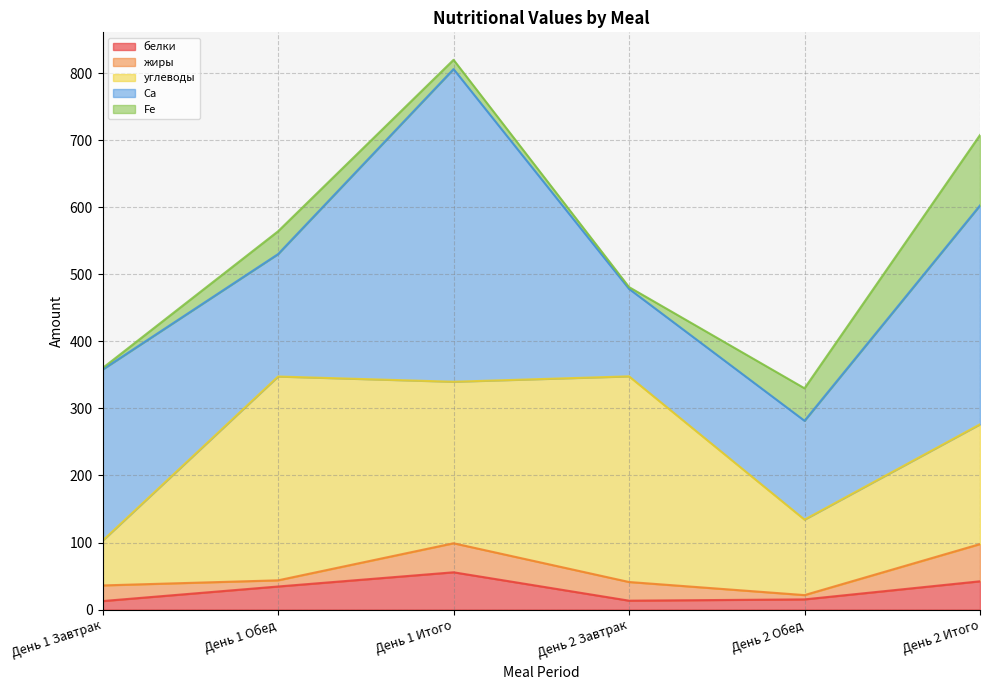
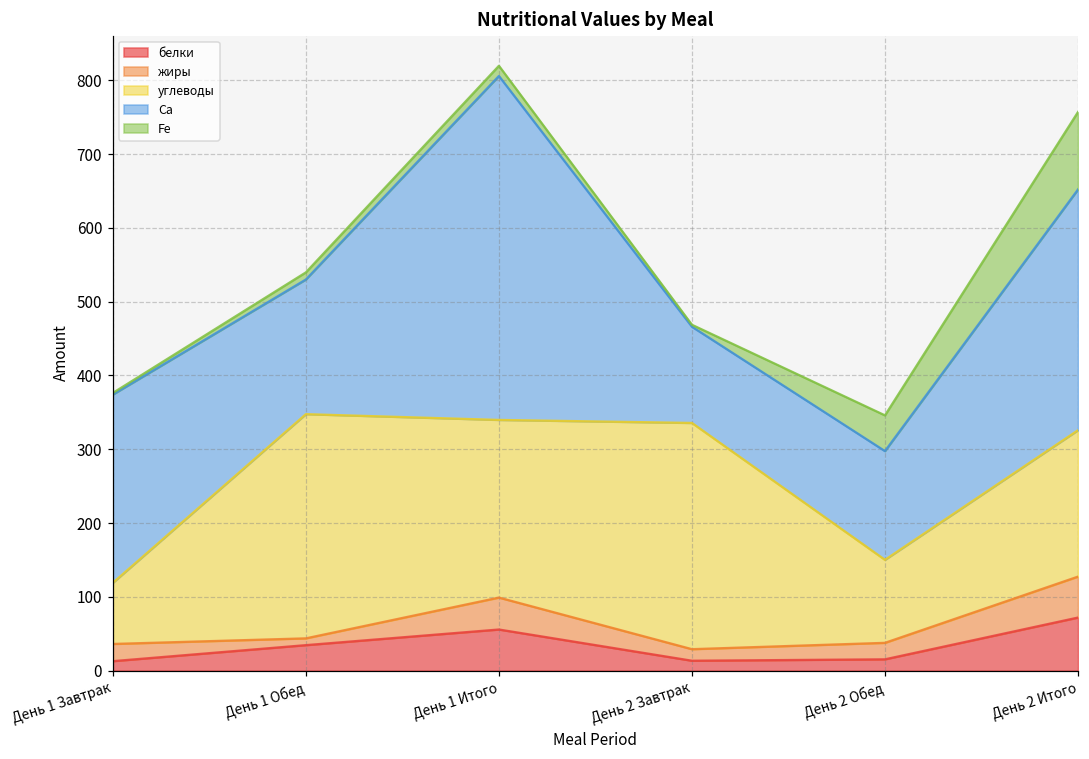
  {
    "белки": {
      "День 1 Завтрак": 10,
      "День 1 Обед": 30,
      "День 1 Итого": 60,
      "День 2 Завтрак": 10,
      "День 2 Обед": 20,
-     "День 2 Итого": 40
+     "День 2 Итого": 70
    },
    "жиры": {
      "День 1 Завтрак": 20,
      "День 1 Обед": 10,
      "День 1 Итого": 40,
-     "День 2 Завтрак": 30,
-     "День 2 Обед": 10,
+     "День 2 Завтрак": 20,
+     "День 2 Обед": 20,
      "День 2 Итого": 60
    },
    "углеводы": {
-     "День 1 Завтрак": 70,
+     "День 1 Завтрак": 80,
      "День 1 Обед": 300,
      "День 1 Итого": 240,
      "День 2 Завтрак": 310,
      "День 2 Обед": 110,
-     "День 2 Итого": 180
+     "День 2 Итого": 200
    },
    "Ca": {
      "День 1 Обед": 180,
      "День 1 Итого": 470,
      "День 2 Обед": 150,
      "День 2 Итого": 330
    },
    "Fe": {
-     "День 1 Обед": 30,
+     "День 1 Обед": 10,
      "День 1 Итого": 10,
      "День 2 Обед": 50,
      "День 2 Итого": 110
    }
  }
